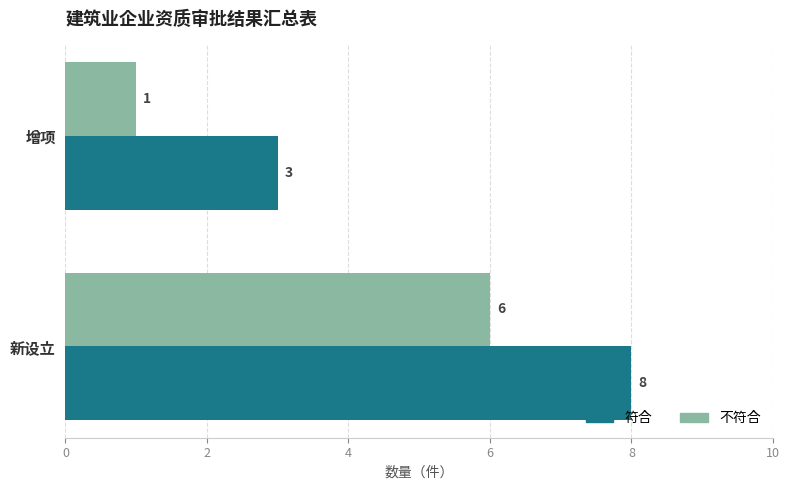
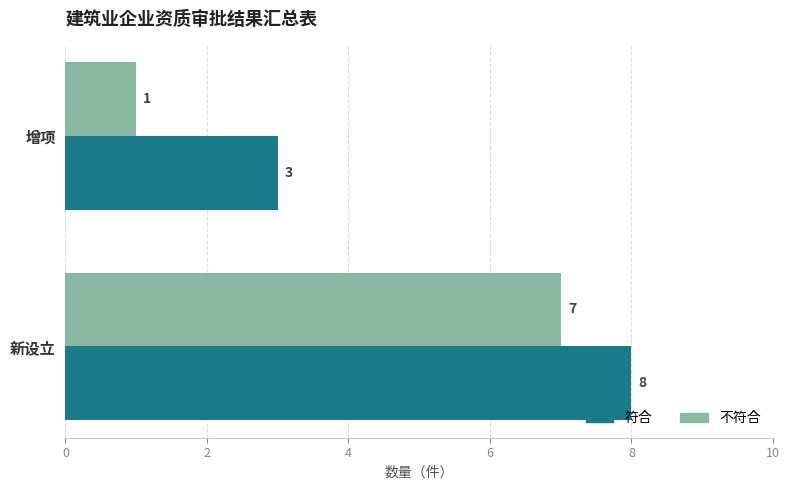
  {
    "符合": {
      "增项": 3,
      "新设立": 8
    },
    "不符合": {
      "增项": 1,
-     "新设立": 6
+     "新设立": 7
    }
  }
